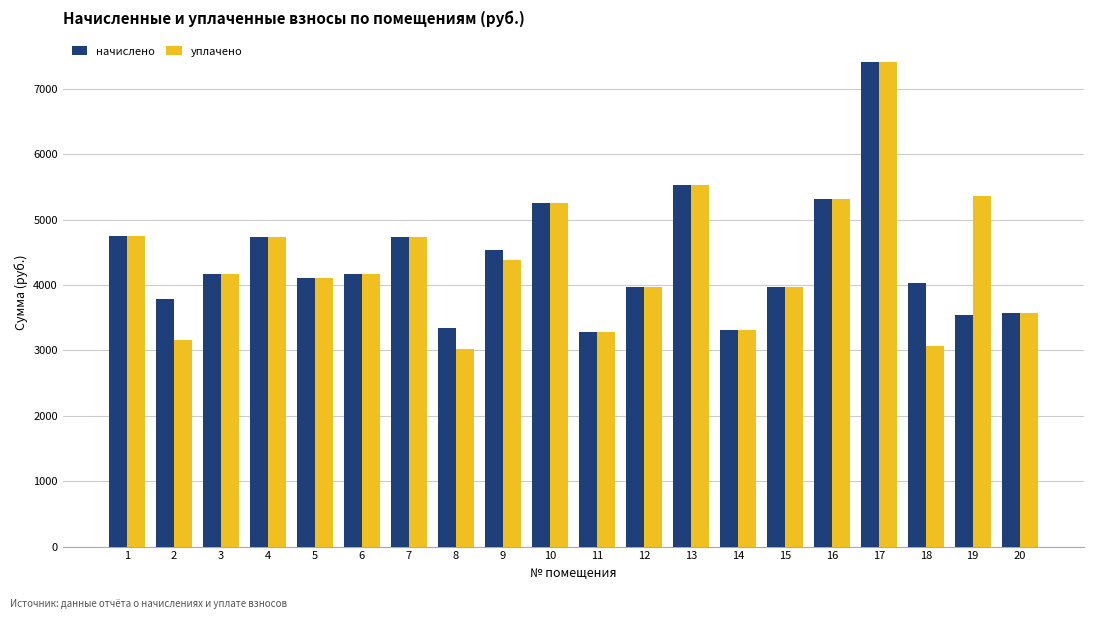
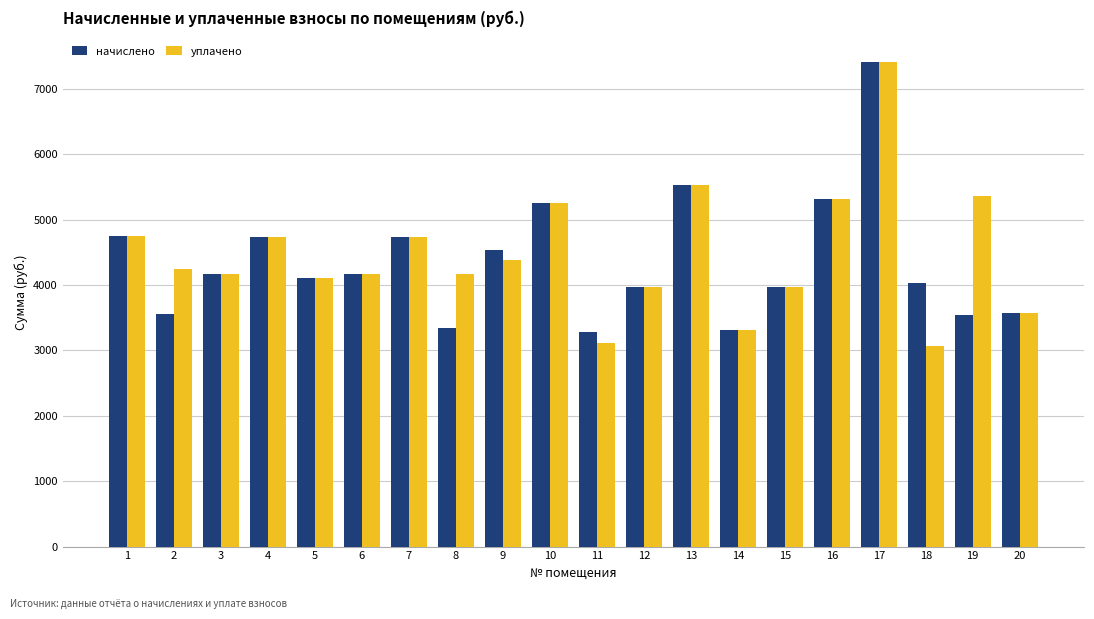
  {
    "начислено": {
      "1": 4800,
-     "2": 3800,
+     "2": 3600,
      "3": 4200,
      "4": 4700,
      "5": 4100,
      "6": 4200,
      "7": 4700,
      "8": 3300,
      "9": 4500,
      "10": 5200,
      "11": 3300,
      "12": 4000,
      "13": 5500,
      "14": 3300,
      "15": 4000,
      "16": 5300,
      "17": 7400,
      "18": 4000,
      "19": 3500,
      "20": 3600
    },
    "уплачено": {
      "1": 4800,
-     "2": 3200,
+     "2": 4200,
      "3": 4200,
      "4": 4700,
      "5": 4100,
      "6": 4200,
      "7": 4700,
-     "8": 3000,
+     "8": 4200,
      "9": 4400,
      "10": 5200,
-     "11": 3300,
+     "11": 3100,
      "12": 4000,
      "13": 5500,
      "14": 3300,
      "15": 4000,
      "16": 5300,
      "17": 7400,
      "18": 3100,
      "19": 5400,
      "20": 3600
    }
  }
